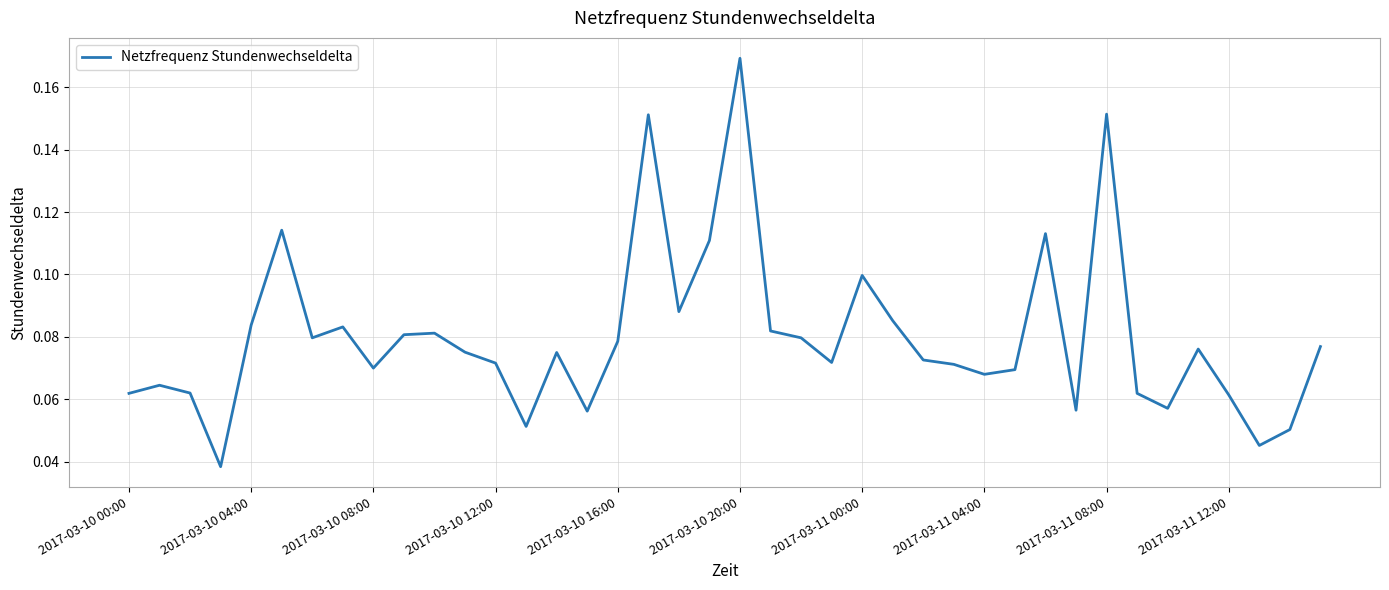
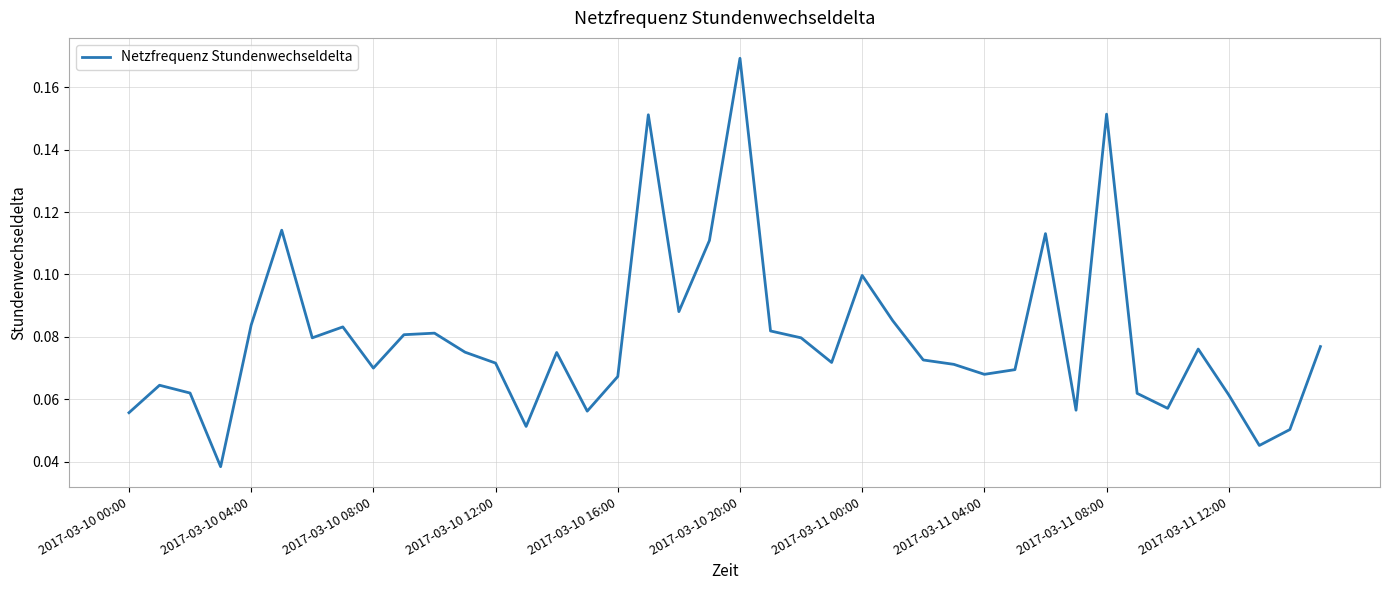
  {
-   "2017-03-10 00:00": 0.062,
+   "2017-03-10 00:00": 0.056,
    "2017-03-10 04:00": 0.084,
    "2017-03-10 08:00": 0.070,
    "2017-03-10 12:00": 0.072,
-   "2017-03-10 16:00": 0.079,
+   "2017-03-10 16:00": 0.067,
    "2017-03-10 20:00": 0.169,
    "2017-03-11 00:00": 0.100,
    "2017-03-11 04:00": 0.068,
    "2017-03-11 08:00": 0.151,
    "2017-03-11 12:00": 0.061
  }
